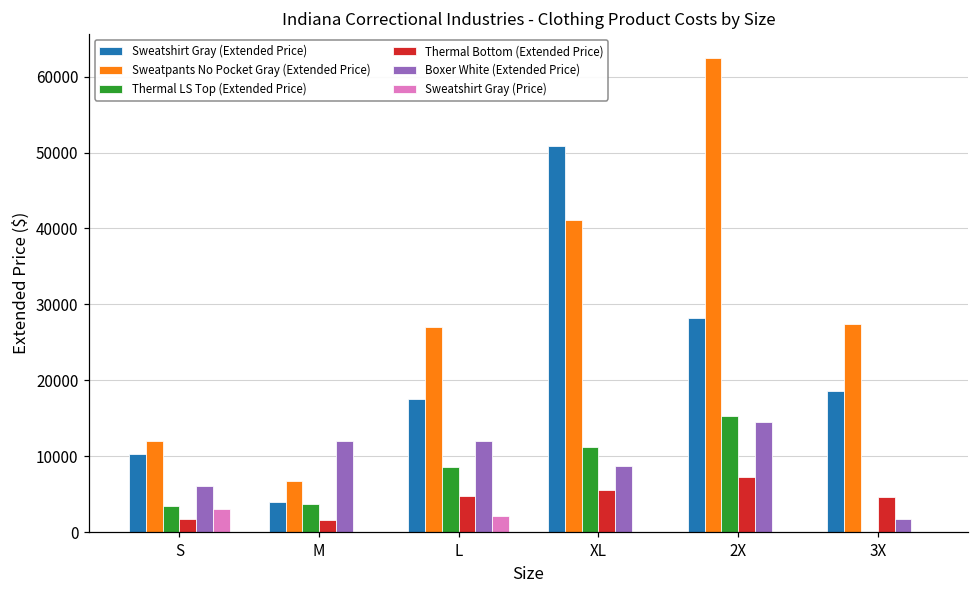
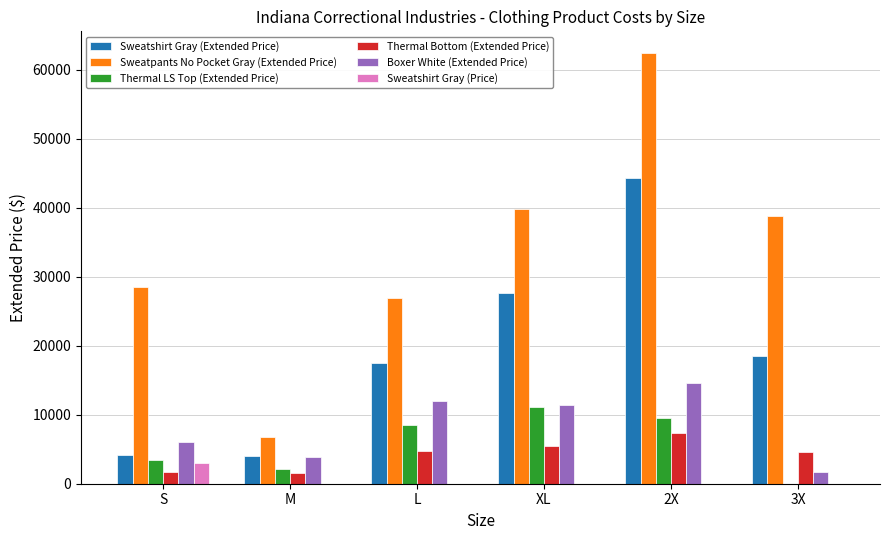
  {
    "Sweatshirt Gray (Extended Price)": {
-     "S": 10000,
+     "S": 4000,
      "M": 4000,
      "L": 17000,
-     "XL": 51000,
-     "2X": 28000,
+     "XL": 28000,
+     "2X": 44000,
      "3X": 19000
    },
    "Sweatpants No Pocket Gray (Extended Price)": {
-     "S": 12000,
+     "S": 28000,
      "M": 7000,
      "L": 27000,
-     "XL": 41000,
+     "XL": 40000,
      "2X": 62000,
-     "3X": 27000
+     "3X": 39000
    },
    "Thermal LS Top (Extended Price)": {
      "S": 3000,
-     "M": 4000,
+     "M": 2000,
      "L": 9000,
      "XL": 11000,
-     "2X": 15000,
+     "2X": 10000,
      "3X": 0
    },
    "Thermal Bottom (Extended Price)": {
      "S": 2000,
      "M": 2000,
      "L": 5000,
      "XL": 6000,
      "2X": 7000,
      "3X": 5000
    },
    "Boxer White (Extended Price)": {
      "S": 6000,
-     "M": 12000,
+     "M": 4000,
      "L": 12000,
-     "XL": 9000,
+     "XL": 11000,
      "2X": 15000,
      "3X": 2000
    },
    "Sweatshirt Gray (Price)": {
      "S": 3000,
-     "L": 2000
+     "L": 0
    }
  }
